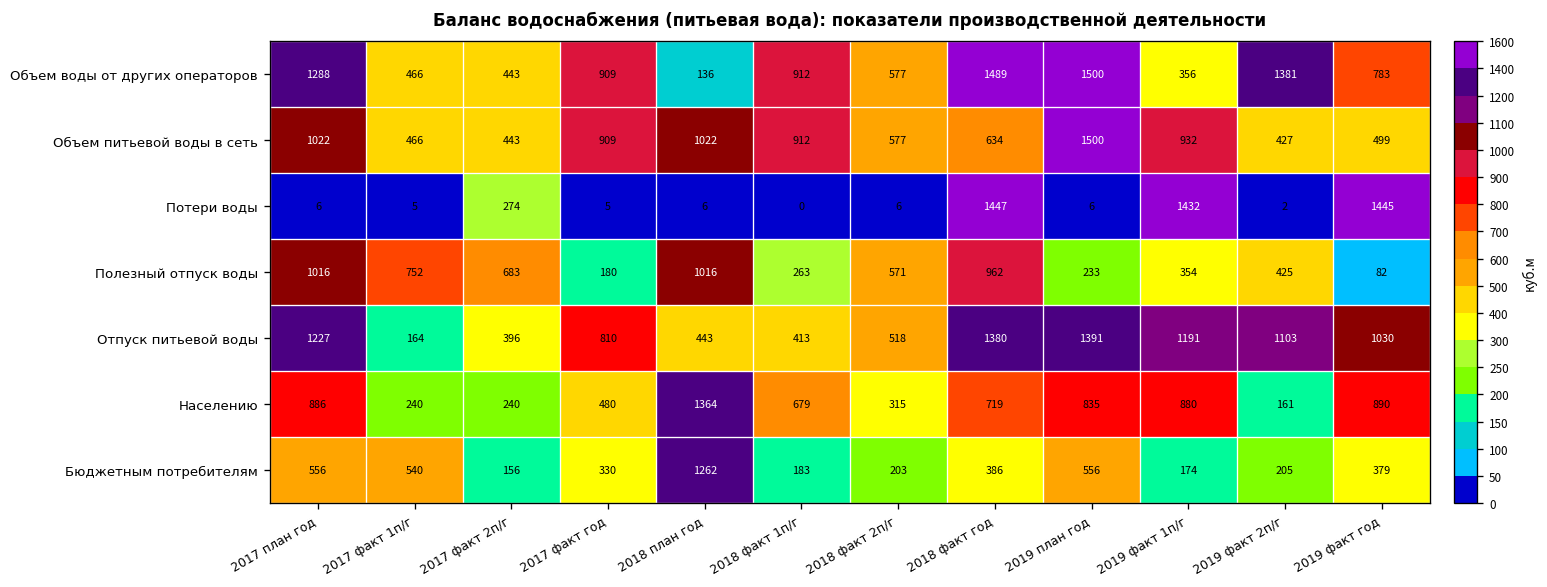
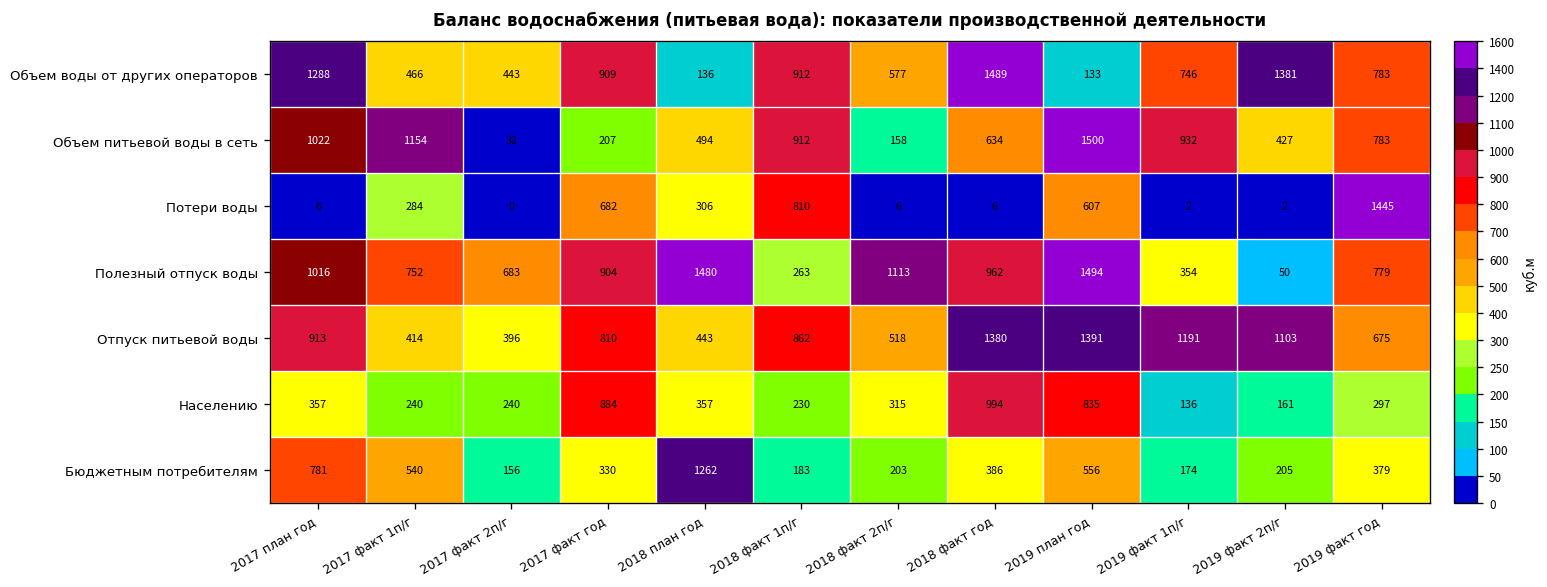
  {
    "Объем воды от других операторов": {
      "2017 план год": 1288,
      "2017 факт 1п/г": 466,
      "2017 факт 2п/г": 443,
      "2017 факт год": 909,
      "2018 план год": 136,
      "2018 факт 1п/г": 912,
      "2018 факт 2п/г": 577,
      "2018 факт год": 1489,
-     "2019 план год": 1500,
-     "2019 факт 1п/г": 356,
+     "2019 план год": 133,
+     "2019 факт 1п/г": 746,
      "2019 факт 2п/г": 1381,
      "2019 факт год": 783
    },
    "Объем питьевой воды в сеть": {
      "2017 план год": 1022,
-     "2017 факт 1п/г": 466,
-     "2017 факт 2п/г": 443,
-     "2017 факт год": 909,
-     "2018 план год": 1022,
+     "2017 факт 1п/г": 1154,
+     "2017 факт 2п/г": 32,
+     "2017 факт год": 207,
+     "2018 план год": 494,
      "2018 факт 1п/г": 912,
-     "2018 факт 2п/г": 577,
+     "2018 факт 2п/г": 158,
      "2018 факт год": 634,
      "2019 план год": 1500,
      "2019 факт 1п/г": 932,
      "2019 факт 2п/г": 427,
-     "2019 факт год": 499
+     "2019 факт год": 783
    },
    "Потери воды": {
      "2017 план год": 6,
-     "2017 факт 1п/г": 5,
-     "2017 факт 2п/г": 274,
-     "2017 факт год": 5,
-     "2018 план год": 6,
-     "2018 факт 1п/г": 0,
+     "2017 факт 1п/г": 284,
+     "2017 факт 2п/г": 0,
+     "2017 факт год": 682,
+     "2018 план год": 306,
+     "2018 факт 1п/г": 810,
      "2018 факт 2п/г": 6,
-     "2018 факт год": 1447,
-     "2019 план год": 6,
-     "2019 факт 1п/г": 1432,
+     "2018 факт год": 6,
+     "2019 план год": 607,
+     "2019 факт 1п/г": 2,
      "2019 факт 2п/г": 2,
      "2019 факт год": 1445
    },
    "Полезный отпуск воды": {
      "2017 план год": 1016,
      "2017 факт 1п/г": 752,
      "2017 факт 2п/г": 683,
-     "2017 факт год": 180,
-     "2018 план год": 1016,
+     "2017 факт год": 904,
+     "2018 план год": 1480,
      "2018 факт 1п/г": 263,
-     "2018 факт 2п/г": 571,
+     "2018 факт 2п/г": 1113,
      "2018 факт год": 962,
-     "2019 план год": 233,
+     "2019 план год": 1494,
      "2019 факт 1п/г": 354,
-     "2019 факт 2п/г": 425,
-     "2019 факт год": 82
+     "2019 факт 2п/г": 50,
+     "2019 факт год": 779
    },
    "Отпуск питьевой воды": {
-     "2017 план год": 1227,
-     "2017 факт 1п/г": 164,
+     "2017 план год": 913,
+     "2017 факт 1п/г": 414,
      "2017 факт 2п/г": 396,
      "2017 факт год": 810,
      "2018 план год": 443,
-     "2018 факт 1п/г": 413,
+     "2018 факт 1п/г": 862,
      "2018 факт 2п/г": 518,
      "2018 факт год": 1380,
      "2019 план год": 1391,
      "2019 факт 1п/г": 1191,
      "2019 факт 2п/г": 1103,
-     "2019 факт год": 1030
+     "2019 факт год": 675
    },
    "Населению": {
-     "2017 план год": 886,
+     "2017 план год": 357,
      "2017 факт 1п/г": 240,
      "2017 факт 2п/г": 240,
-     "2017 факт год": 480,
-     "2018 план год": 1364,
-     "2018 факт 1п/г": 679,
+     "2017 факт год": 884,
+     "2018 план год": 357,
+     "2018 факт 1п/г": 230,
      "2018 факт 2п/г": 315,
-     "2018 факт год": 719,
+     "2018 факт год": 994,
      "2019 план год": 835,
-     "2019 факт 1п/г": 880,
+     "2019 факт 1п/г": 136,
      "2019 факт 2п/г": 161,
-     "2019 факт год": 890
+     "2019 факт год": 297
    },
    "Бюджетным потребителям": {
-     "2017 план год": 556,
+     "2017 план год": 781,
      "2017 факт 1п/г": 540,
      "2017 факт 2п/г": 156,
      "2017 факт год": 330,
      "2018 план год": 1262,
      "2018 факт 1п/г": 183,
      "2018 факт 2п/г": 203,
      "2018 факт год": 386,
      "2019 план год": 556,
      "2019 факт 1п/г": 174,
      "2019 факт 2п/г": 205,
      "2019 факт год": 379
    }
  }
